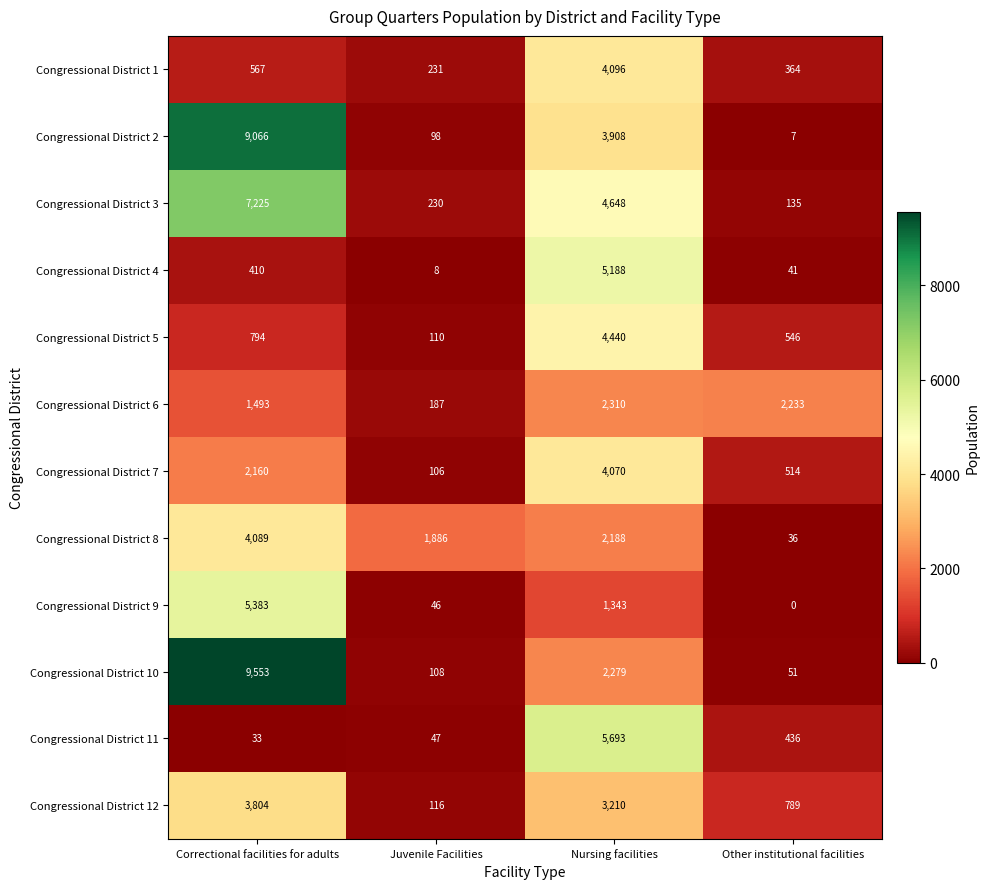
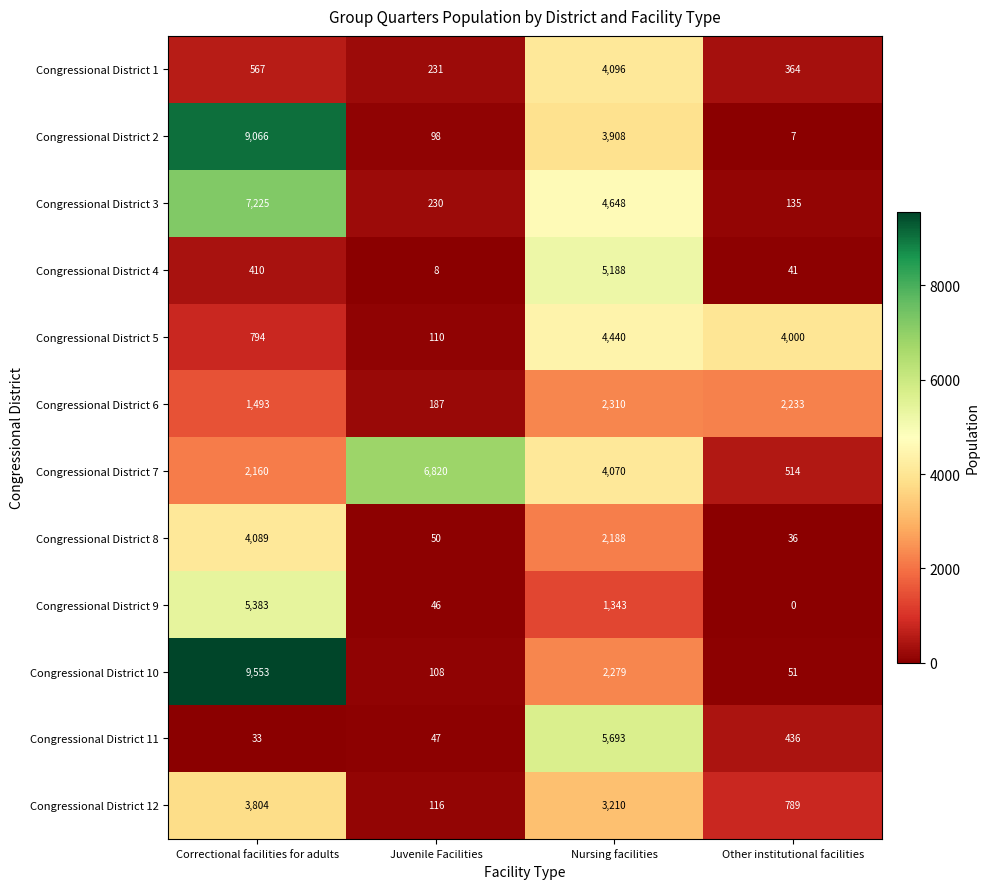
  {
    "Congressional District 1": {
      "Correctional facilities for adults": "567",
      "Juvenile Facilities": "231",
      "Nursing facilities": "4,096",
      "Other institutional facilities": "364"
    },
    "Congressional District 2": {
      "Correctional facilities for adults": "9,066",
      "Juvenile Facilities": "98",
      "Nursing facilities": "3,908",
      "Other institutional facilities": "7"
    },
    "Congressional District 3": {
      "Correctional facilities for adults": "7,225",
      "Juvenile Facilities": "230",
      "Nursing facilities": "4,648",
      "Other institutional facilities": "135"
    },
    "Congressional District 4": {
      "Correctional facilities for adults": "410",
      "Juvenile Facilities": "8",
      "Nursing facilities": "5,188",
      "Other institutional facilities": "41"
    },
    "Congressional District 5": {
      "Correctional facilities for adults": "794",
      "Juvenile Facilities": "110",
      "Nursing facilities": "4,440",
-     "Other institutional facilities": "546"
+     "Other institutional facilities": "4,000"
    },
    "Congressional District 6": {
      "Correctional facilities for adults": "1,493",
      "Juvenile Facilities": "187",
      "Nursing facilities": "2,310",
      "Other institutional facilities": "2,233"
    },
    "Congressional District 7": {
      "Correctional facilities for adults": "2,160",
-     "Juvenile Facilities": "106",
+     "Juvenile Facilities": "6,820",
      "Nursing facilities": "4,070",
      "Other institutional facilities": "514"
    },
    "Congressional District 8": {
      "Correctional facilities for adults": "4,089",
-     "Juvenile Facilities": "1,886",
+     "Juvenile Facilities": "50",
      "Nursing facilities": "2,188",
      "Other institutional facilities": "36"
    },
    "Congressional District 9": {
      "Correctional facilities for adults": "5,383",
      "Juvenile Facilities": "46",
      "Nursing facilities": "1,343",
      "Other institutional facilities": "0"
    },
    "Congressional District 10": {
      "Correctional facilities for adults": "9,553",
      "Juvenile Facilities": "108",
      "Nursing facilities": "2,279",
      "Other institutional facilities": "51"
    },
    "Congressional District 11": {
      "Correctional facilities for adults": "33",
      "Juvenile Facilities": "47",
      "Nursing facilities": "5,693",
      "Other institutional facilities": "436"
    },
    "Congressional District 12": {
      "Correctional facilities for adults": "3,804",
      "Juvenile Facilities": "116",
      "Nursing facilities": "3,210",
      "Other institutional facilities": "789"
    }
  }
